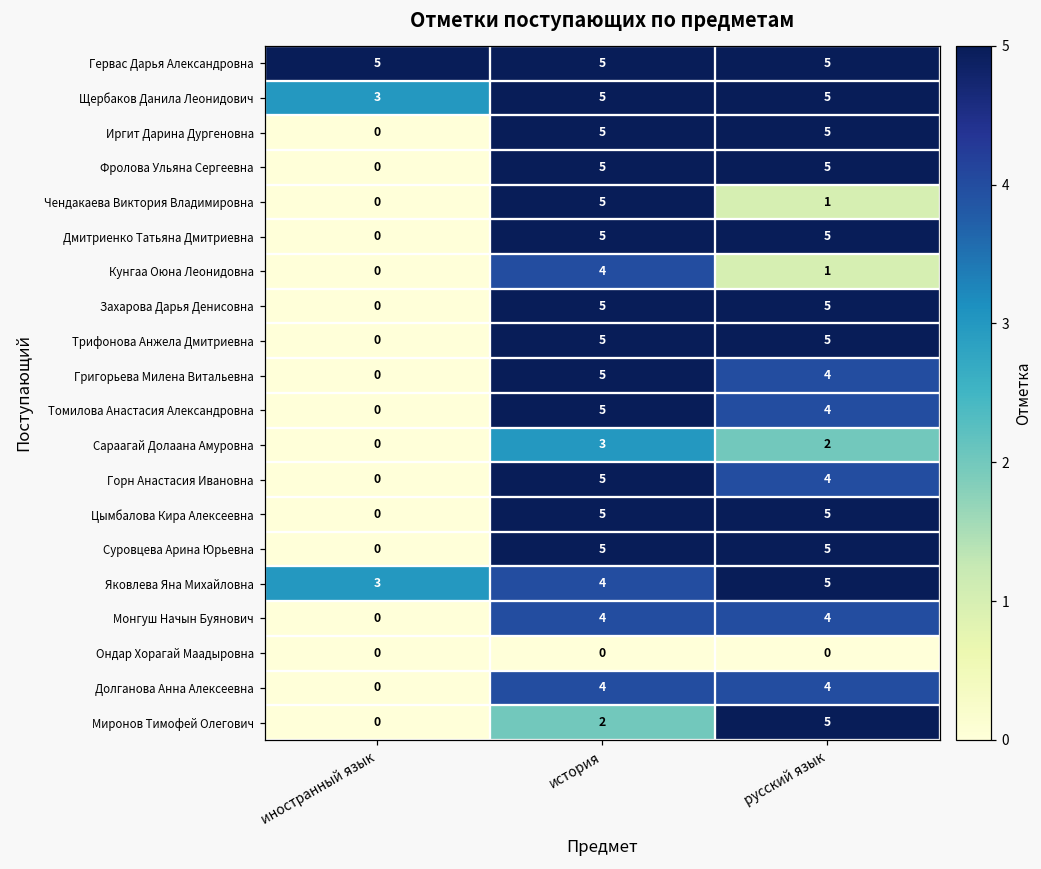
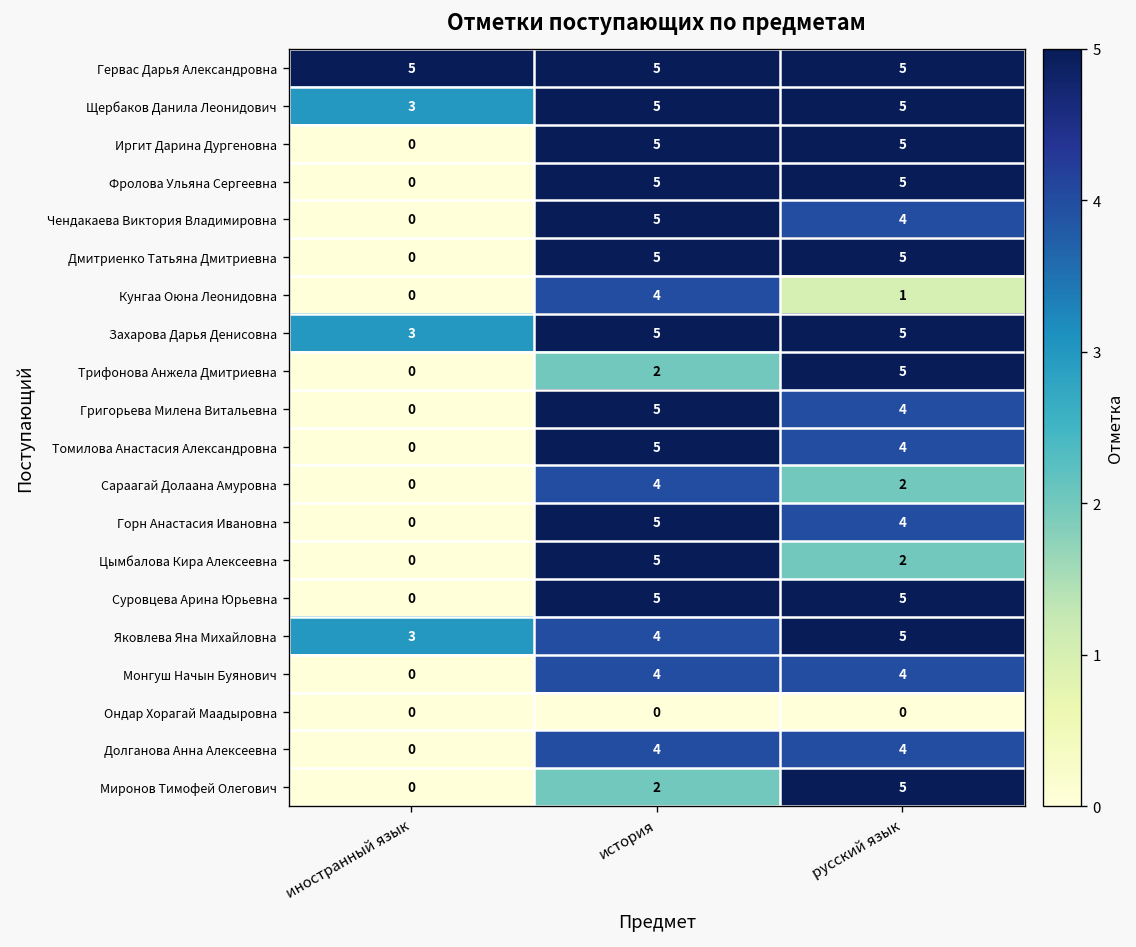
  {
    "Гервас Дарья Александровна": {
      "иностранный язык": 5,
      "история": 5,
      "русский язык": 5
    },
    "Щербаков Данила Леонидович": {
      "иностранный язык": 3,
      "история": 5,
      "русский язык": 5
    },
    "Иргит Дарина Дургеновна": {
      "иностранный язык": 0,
      "история": 5,
      "русский язык": 5
    },
    "Фролова Ульяна Сергеевна": {
      "иностранный язык": 0,
      "история": 5,
      "русский язык": 5
    },
    "Чендакаева Виктория Владимировна": {
      "иностранный язык": 0,
      "история": 5,
-     "русский язык": 1
+     "русский язык": 4
    },
    "Дмитриенко Татьяна Дмитриевна": {
      "иностранный язык": 0,
      "история": 5,
      "русский язык": 5
    },
    "Кунгаа Оюна Леонидовна": {
      "иностранный язык": 0,
      "история": 4,
      "русский язык": 1
    },
    "Захарова Дарья Денисовна": {
-     "иностранный язык": 0,
+     "иностранный язык": 3,
      "история": 5,
      "русский язык": 5
    },
    "Трифонова Анжела Дмитриевна": {
      "иностранный язык": 0,
-     "история": 5,
+     "история": 2,
      "русский язык": 5
    },
    "Григорьева Милена Витальевна": {
      "иностранный язык": 0,
      "история": 5,
      "русский язык": 4
    },
    "Томилова Анастасия Александровна": {
      "иностранный язык": 0,
      "история": 5,
      "русский язык": 4
    },
    "Сараагай Долаана Амуровна": {
      "иностранный язык": 0,
-     "история": 3,
+     "история": 4,
      "русский язык": 2
    },
    "Горн Анастасия Ивановна": {
      "иностранный язык": 0,
      "история": 5,
      "русский язык": 4
    },
    "Цымбалова Кира Алексеевна": {
      "иностранный язык": 0,
      "история": 5,
-     "русский язык": 5
+     "русский язык": 2
    },
    "Суровцева Арина Юрьевна": {
      "иностранный язык": 0,
      "история": 5,
      "русский язык": 5
    },
    "Яковлева Яна Михайловна": {
      "иностранный язык": 3,
      "история": 4,
      "русский язык": 5
    },
    "Монгуш Начын Буянович": {
      "иностранный язык": 0,
      "история": 4,
      "русский язык": 4
    },
    "Ондар Хорагай Маадыровна": {
      "иностранный язык": 0,
      "история": 0,
      "русский язык": 0
    },
    "Долганова Анна Алексеевна": {
      "иностранный язык": 0,
      "история": 4,
      "русский язык": 4
    },
    "Миронов Тимофей Олегович": {
      "иностранный язык": 0,
      "история": 2,
      "русский язык": 5
    }
  }
